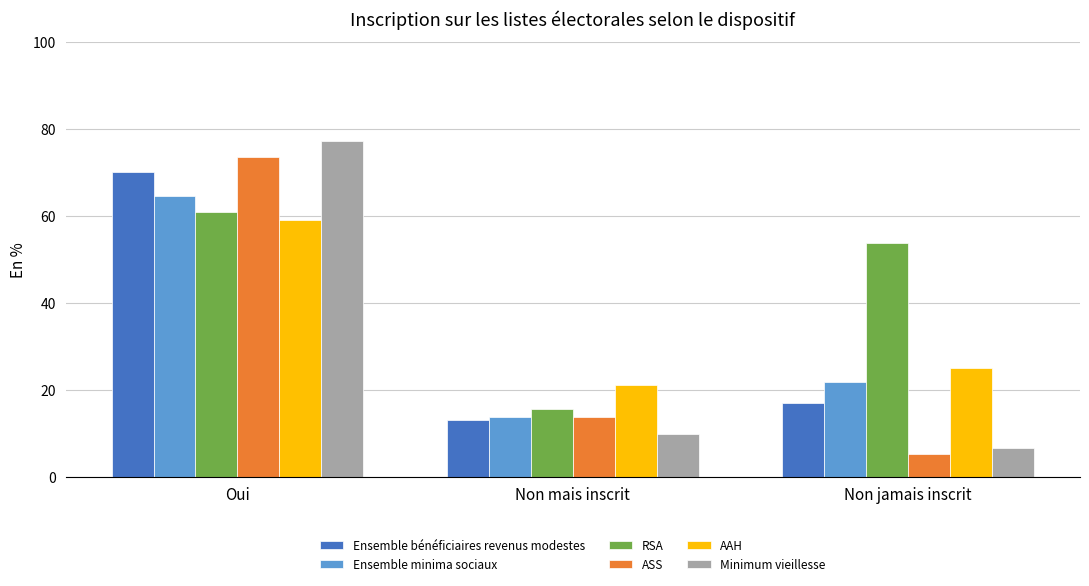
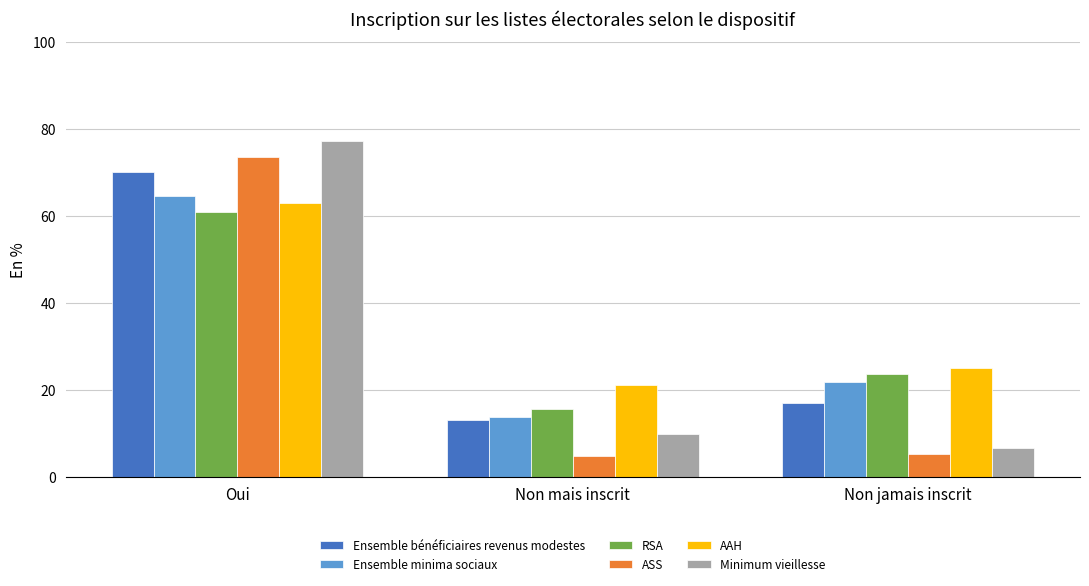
  {
    "RSA": {
      "Oui": 61,
      "Non mais inscrit": 16,
-     "Non jamais inscrit": 54
+     "Non jamais inscrit": 24
    },
    "ASS": {
      "Oui": 74,
-     "Non mais inscrit": 14,
+     "Non mais inscrit": 5,
      "Non jamais inscrit": 5
    },
    "AAH": {
-     "Oui": 59,
+     "Oui": 63,
      "Non mais inscrit": 21,
      "Non jamais inscrit": 25
    },
    "Minimum vieillesse": {
      "Oui": 77,
      "Non mais inscrit": 10,
      "Non jamais inscrit": 7
    }
  }
